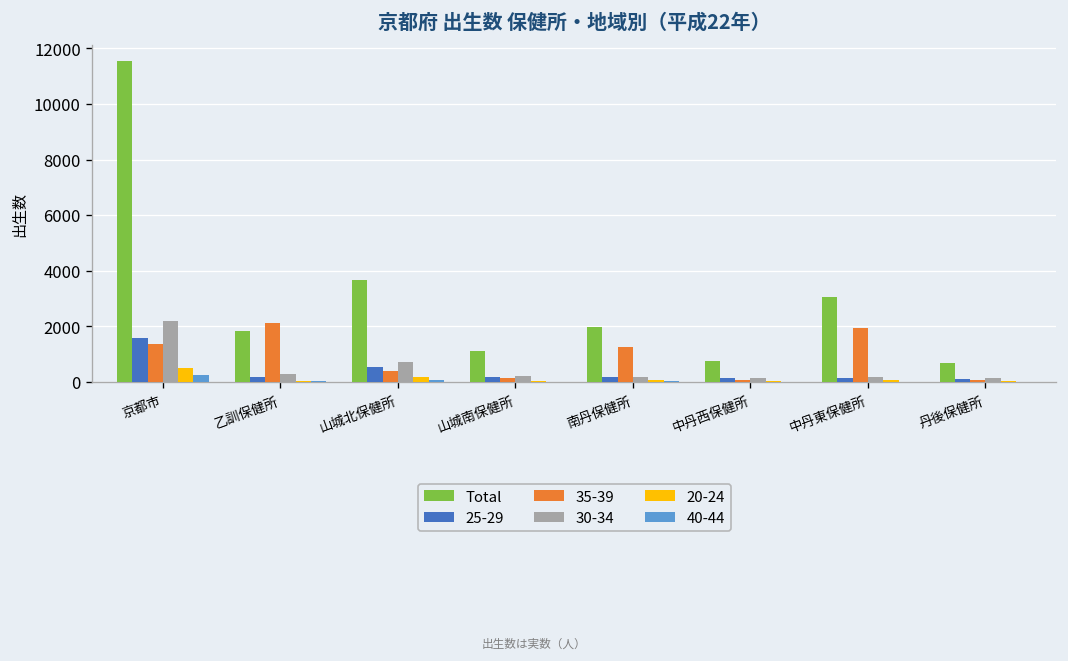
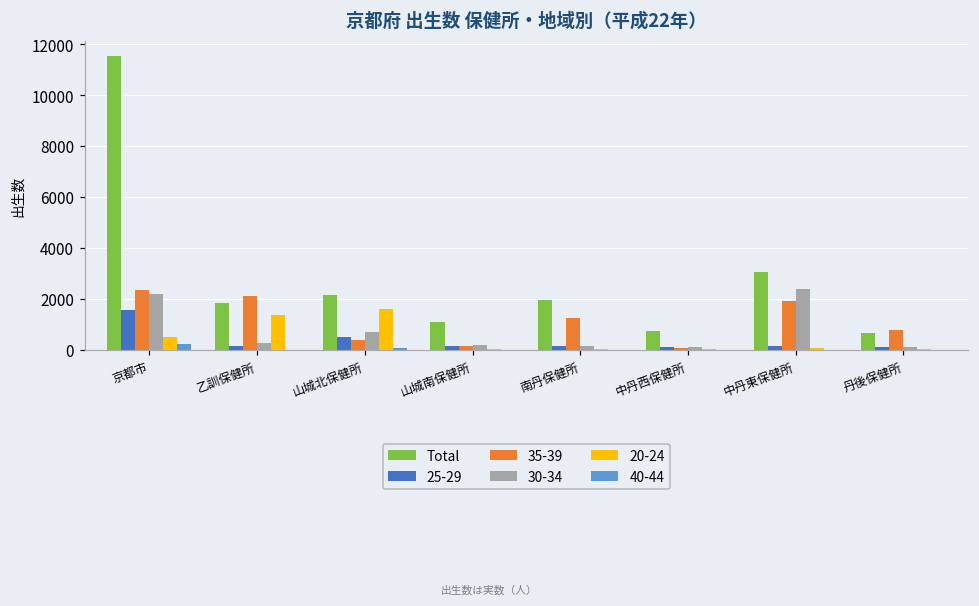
  {
    "Total": {
      "京都市": 11600,
      "乙訓保健所": 1800,
-     "山城北保健所": 3700,
+     "山城北保健所": 2200,
      "山城南保健所": 1100,
      "南丹保健所": 2000,
      "中丹西保健所": 800,
      "中丹東保健所": 3100,
      "丹後保健所": 700
    },
    "35-39": {
-     "京都市": 1400,
+     "京都市": 2400,
      "乙訓保健所": 2100,
      "山城北保健所": 400,
      "山城南保健所": 100,
      "南丹保健所": 1300,
      "中丹東保健所": 1900,
-     "丹後保健所": 100
+     "丹後保健所": 800
    },
    "30-34": {
      "京都市": 2200,
      "乙訓保健所": 300,
      "山城北保健所": 700,
      "山城南保健所": 200,
      "南丹保健所": 200,
      "中丹西保健所": 100,
-     "中丹東保健所": 200,
+     "中丹東保健所": 2400,
      "丹後保健所": 100
    },
    "20-24": {
      "京都市": 500,
-     "乙訓保健所": 0,
-     "山城北保健所": 200
+     "乙訓保健所": 1400,
+     "山城北保健所": 1600
    }
  }
